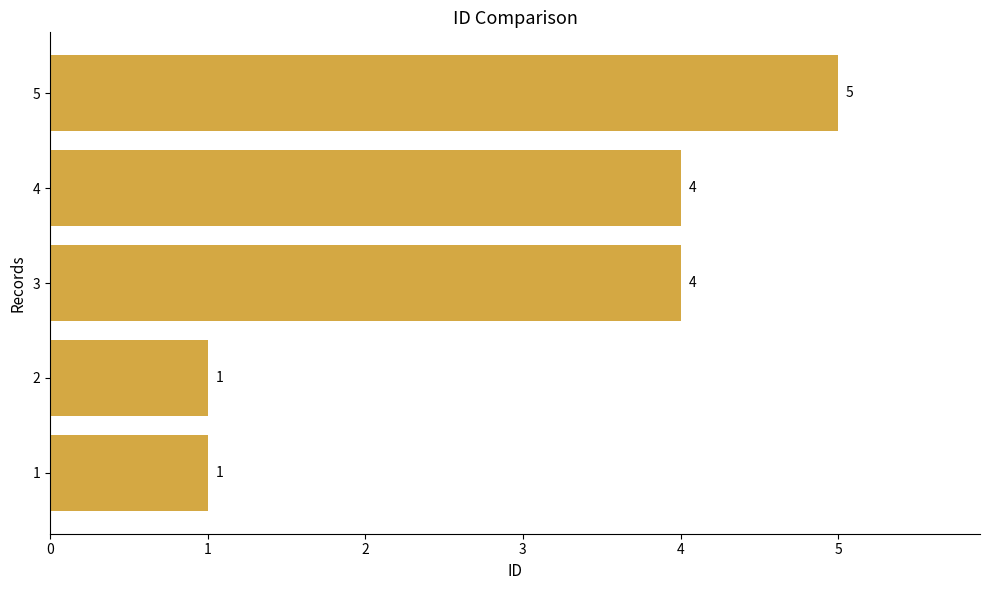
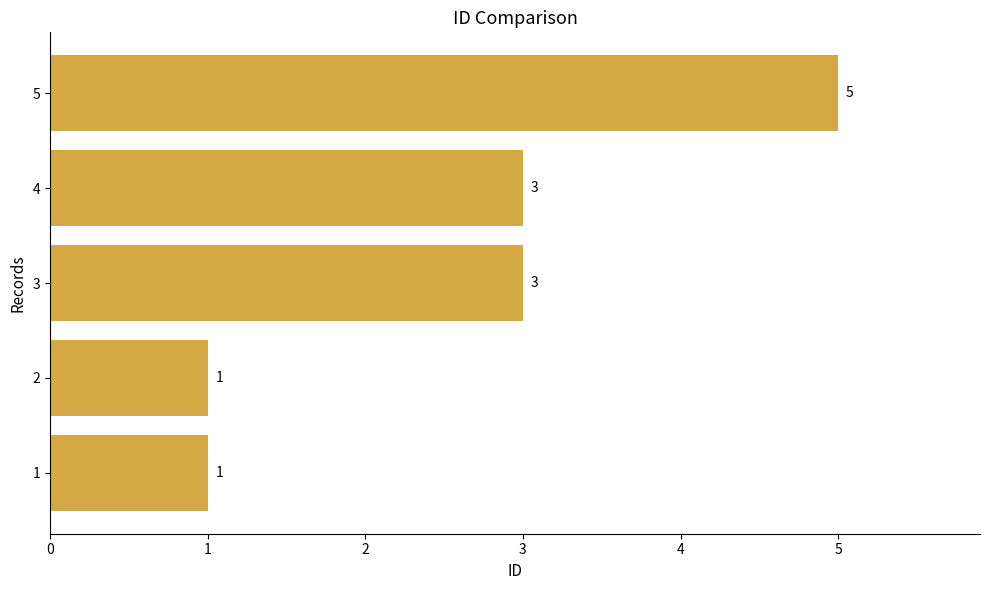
  {
    "5": 5,
-   "4": 4,
-   "3": 4,
+   "4": 3,
+   "3": 3,
    "2": 1,
    "1": 1
  }
